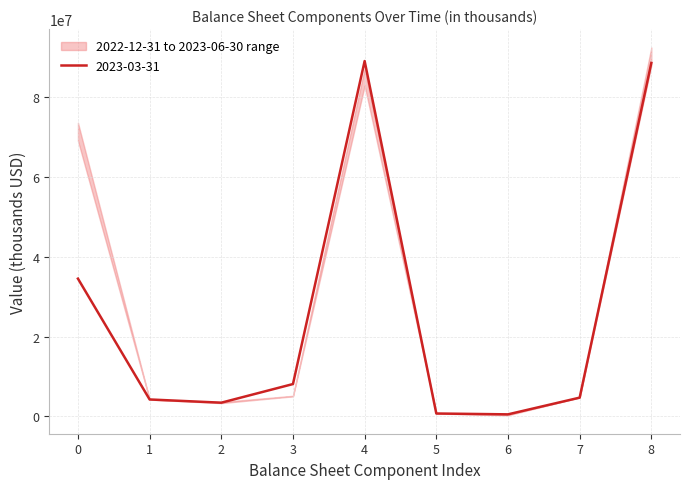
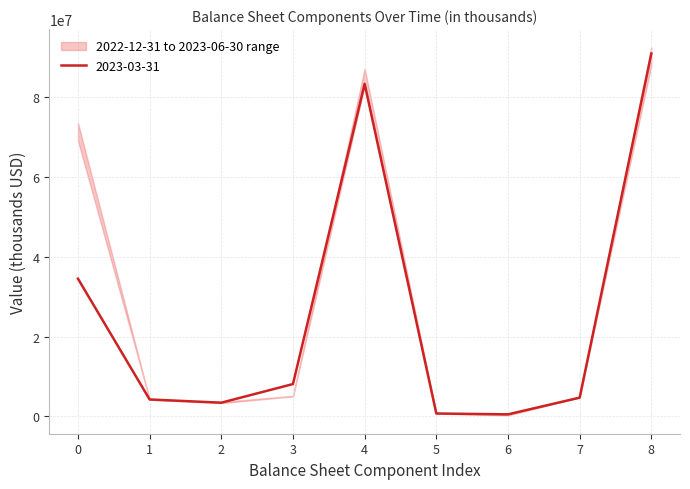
  {
    "2023-03-31": {
      "0": 35000000,
      "3": 8000000,
-     "4": 89000000,
-     "8": 89000000
+     "4": 83000000,
+     "8": 91000000
    }
  }
